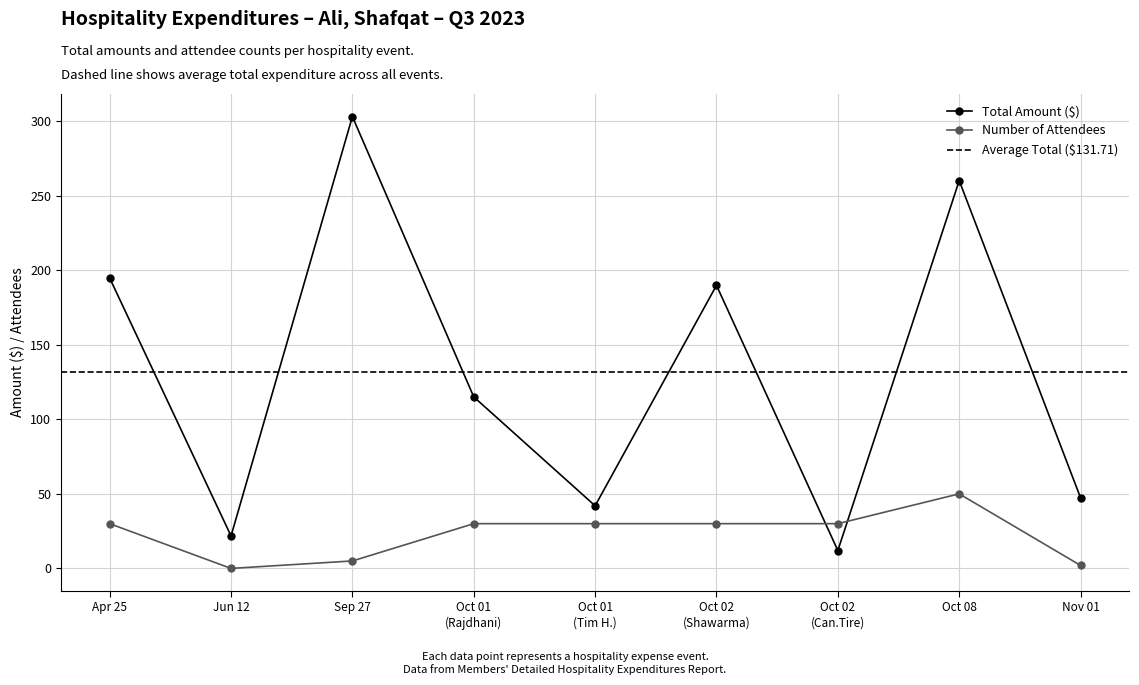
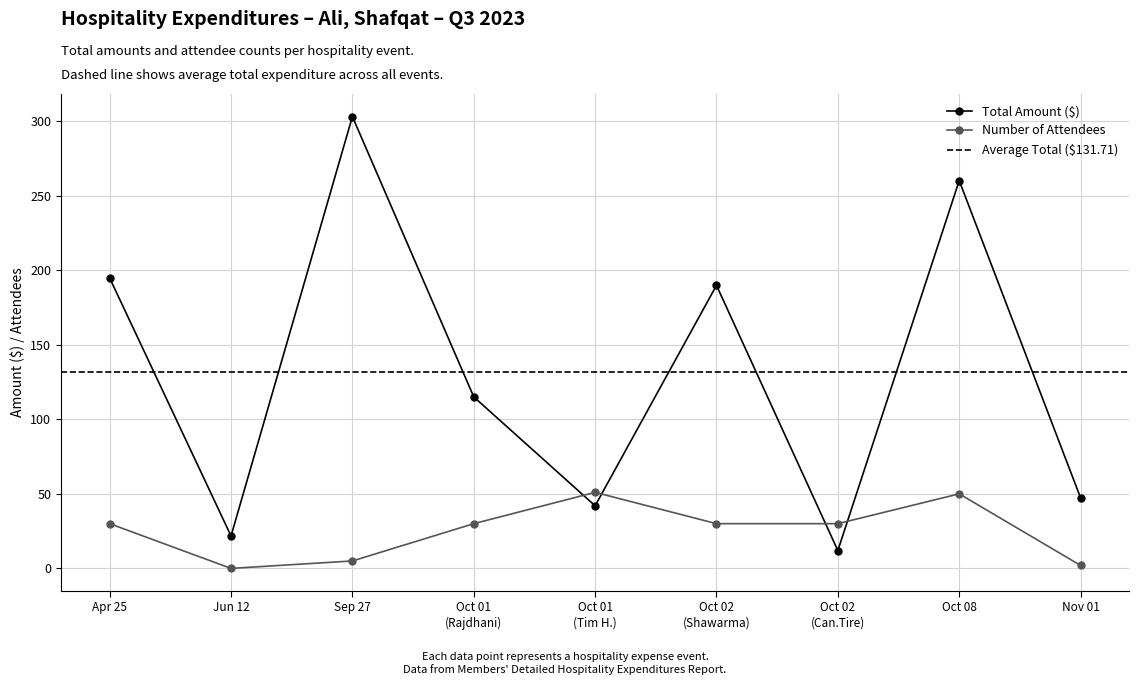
  {
    "Total Amount ($)": {
      "Apr 25": 195,
      "Jun 12": 22,
      "Sep 27": 303,
      "Oct 01 (Rajdhani)": 115,
      "Oct 01 (Tim H.)": 42,
      "Oct 02 (Shawarma)": 190,
      "Oct 02 (Can.Tire)": 12,
      "Oct 08": 260,
      "Nov 01": 47
    },
    "Number of Attendees": {
      "Apr 25": 30,
      "Jun 12": 0,
      "Sep 27": 5,
      "Oct 01 (Rajdhani)": 30,
-     "Oct 01 (Tim H.)": 30,
+     "Oct 01 (Tim H.)": 51,
      "Oct 02 (Shawarma)": 30,
      "Oct 02 (Can.Tire)": 30,
      "Oct 08": 50,
      "Nov 01": 2
    }
  }
